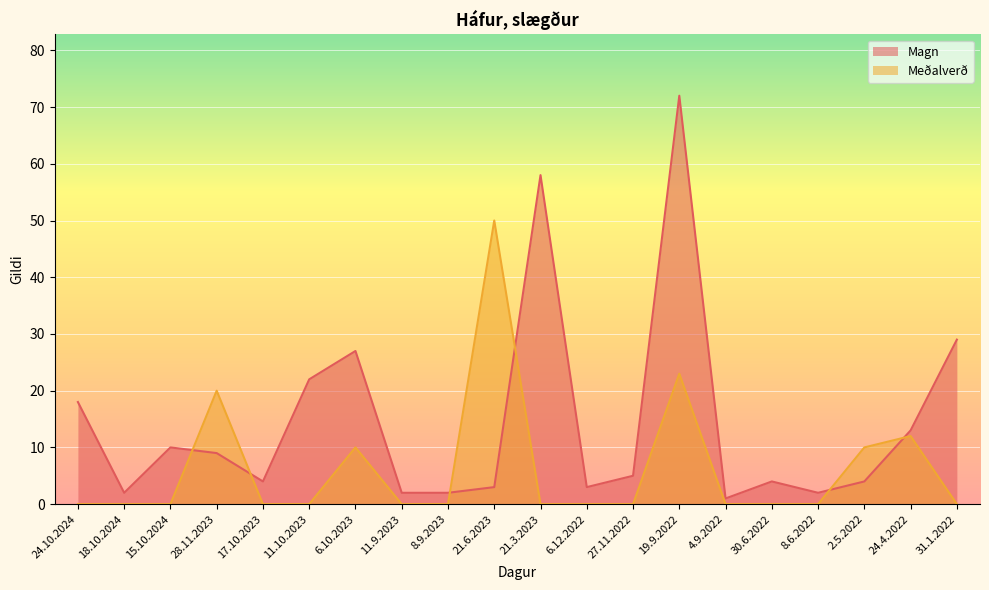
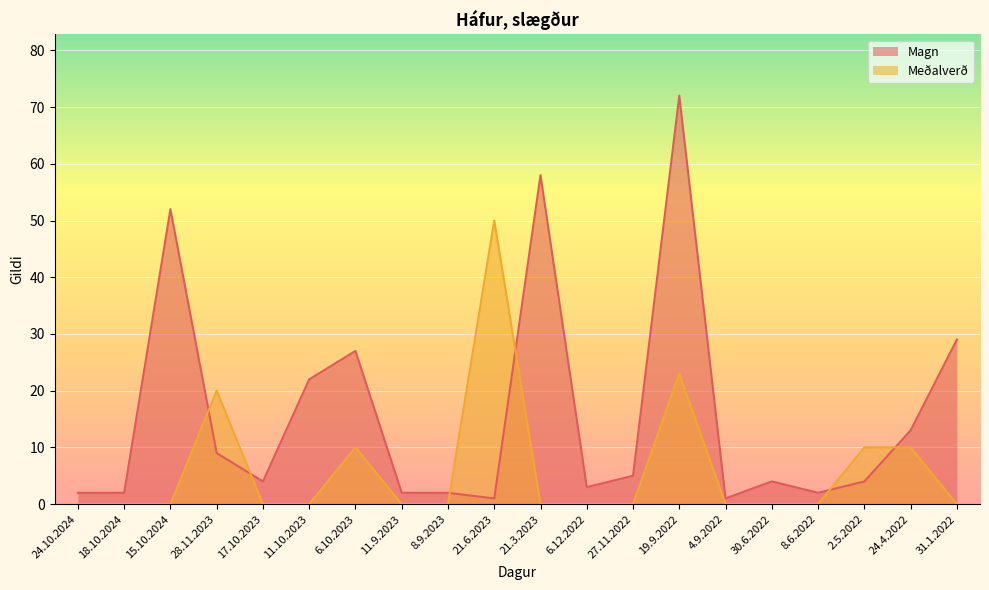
  {
    "Magn": {
-     "24.10.2024": 18,
+     "24.10.2024": 2,
      "18.10.2024": 2,
-     "15.10.2024": 10,
+     "15.10.2024": 52,
      "28.11.2023": 9,
      "17.10.2023": 4,
      "11.10.2023": 22,
      "6.10.2023": 27,
      "11.9.2023": 2,
      "8.9.2023": 2,
-     "21.6.2023": 3,
+     "21.6.2023": 1,
      "21.3.2023": 58,
      "6.12.2022": 3,
      "27.11.2022": 5,
      "19.9.2022": 72,
      "4.9.2022": 1,
      "30.6.2022": 4,
      "8.6.2022": 2,
      "2.5.2022": 4,
      "24.4.2022": 13,
      "31.1.2022": 29
    },
    "Meðalverð": {
      "24.10.2024": 0,
      "18.10.2024": 0,
      "15.10.2024": 0,
      "28.11.2023": 20,
      "17.10.2023": 0,
      "11.10.2023": 0,
      "6.10.2023": 10,
      "11.9.2023": 0,
      "8.9.2023": 0,
      "21.6.2023": 50,
      "21.3.2023": 0,
      "6.12.2022": 0,
      "27.11.2022": 0,
      "19.9.2022": 23,
      "4.9.2022": 0,
      "30.6.2022": 0,
      "8.6.2022": 0,
      "2.5.2022": 10,
-     "24.4.2022": 12,
+     "24.4.2022": 10,
      "31.1.2022": 0
    }
  }
